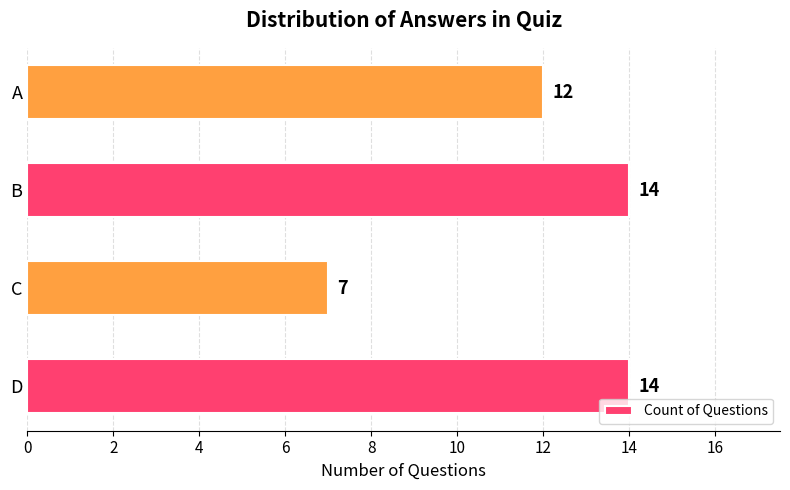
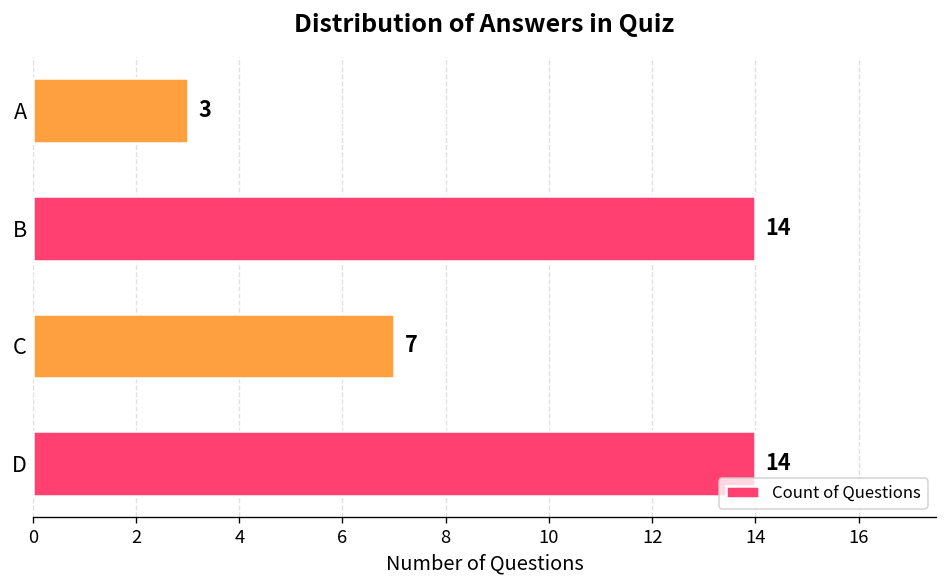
  {
-   "A": 12,
+   "A": 3,
    "B": 14,
    "C": 7,
    "D": 14
  }
